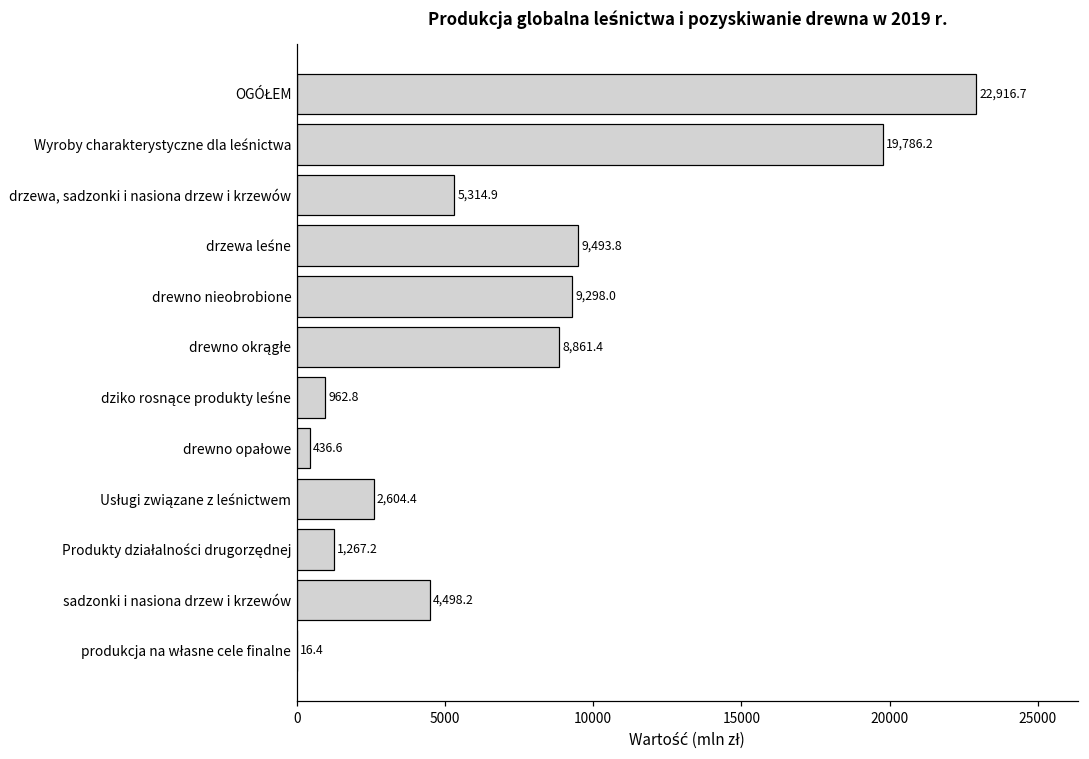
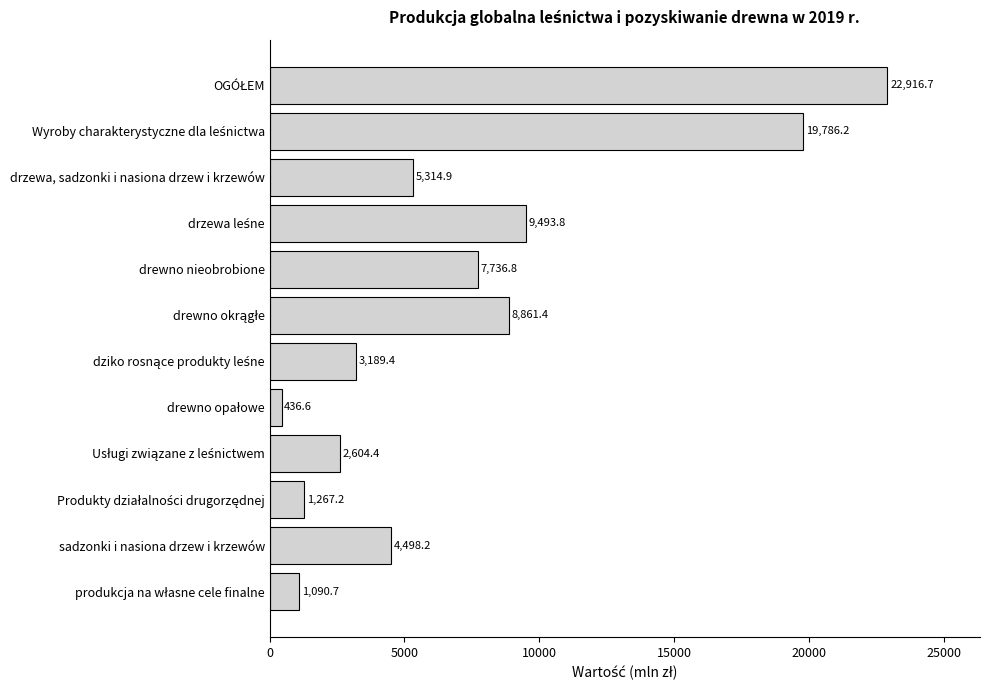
  {
    "OGÓŁEM": "22,916.7",
    "Wyroby charakterystyczne dla leśnictwa": "19,786.2",
    "drzewa, sadzonki i nasiona drzew i krzewów": "5,314.9",
    "drzewa leśne": "9,493.8",
-   "drewno nieobrobione": "9,298.0",
+   "drewno nieobrobione": "7,736.8",
    "drewno okrągłe": "8,861.4",
-   "dziko rosnące produkty leśne": "962.8",
+   "dziko rosnące produkty leśne": "3,189.4",
    "drewno opałowe": "436.6",
    "Usługi związane z leśnictwem": "2,604.4",
    "Produkty działalności drugorzędnej": "1,267.2",
    "sadzonki i nasiona drzew i krzewów": "4,498.2",
-   "produkcja na własne cele finalne": "16.4"
+   "produkcja na własne cele finalne": "1,090.7"
  }
